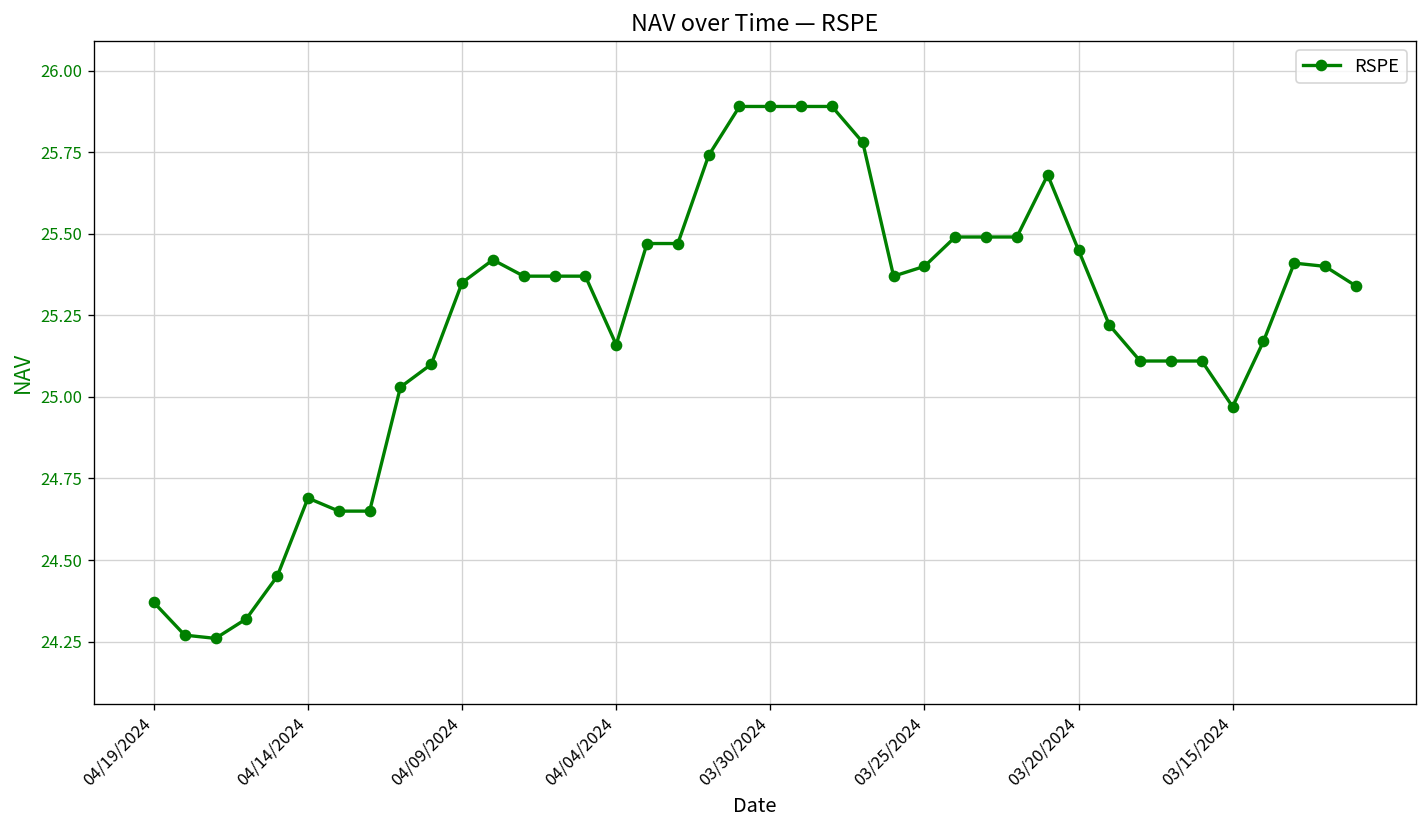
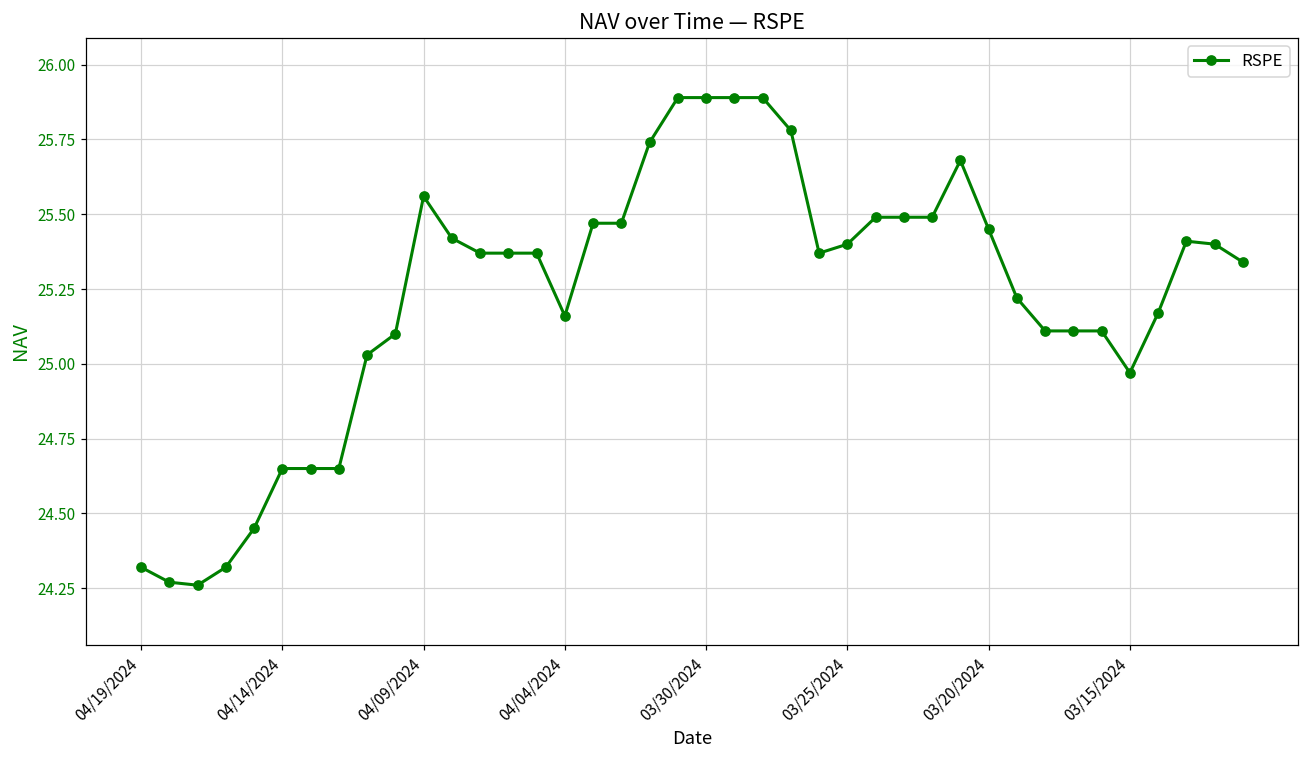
  {
-   "04/19/2024": 24.37,
-   "04/14/2024": 24.69,
-   "04/09/2024": 25.35,
+   "04/19/2024": 24.32,
+   "04/14/2024": 24.65,
+   "04/09/2024": 25.56,
    "04/04/2024": 25.16,
    "03/30/2024": 25.89,
    "03/25/2024": 25.40,
    "03/20/2024": 25.45,
    "03/15/2024": 24.97
  }
